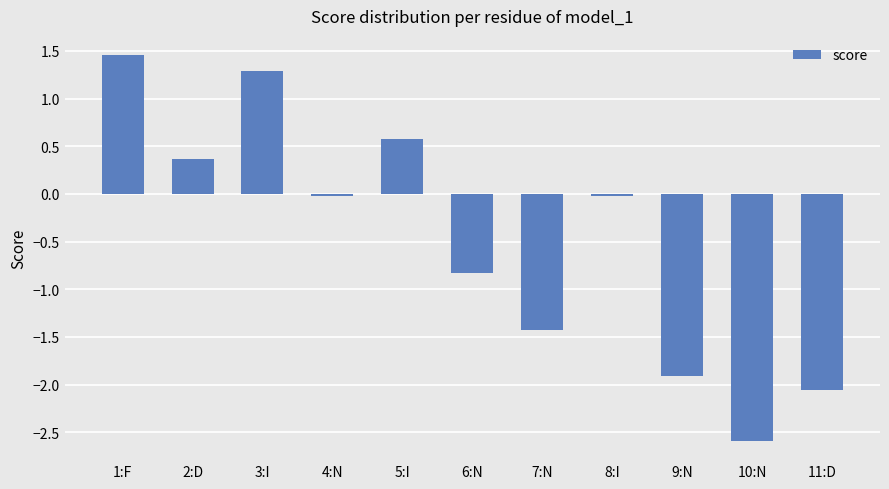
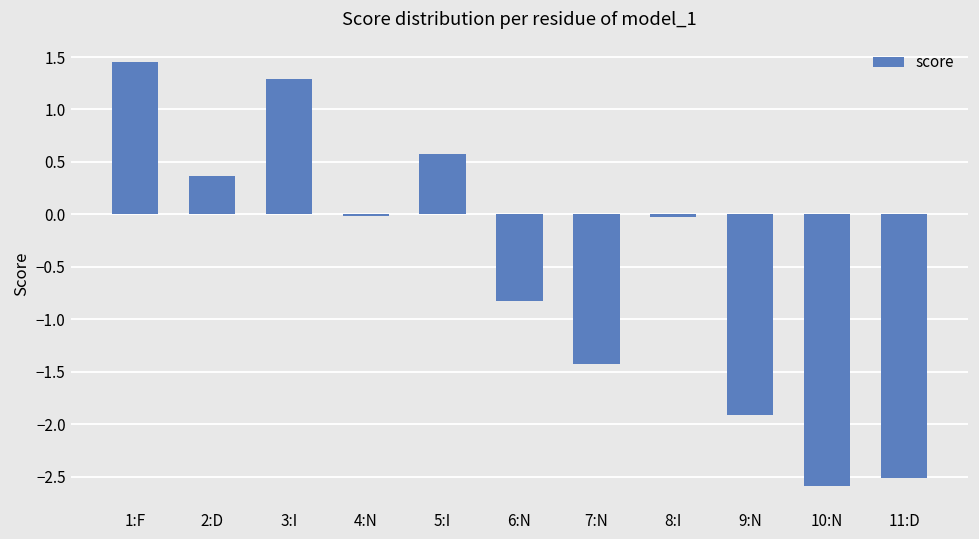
  {
    "1:F": 1.5,
    "2:D": 0.4,
    "3:I": 1.3,
    "5:I": 0.6,
    "6:N": -0.8,
    "7:N": -1.4,
    "9:N": -1.9,
    "10:N": -2.6,
-   "11:D": -2.1
+   "11:D": -2.5
  }
